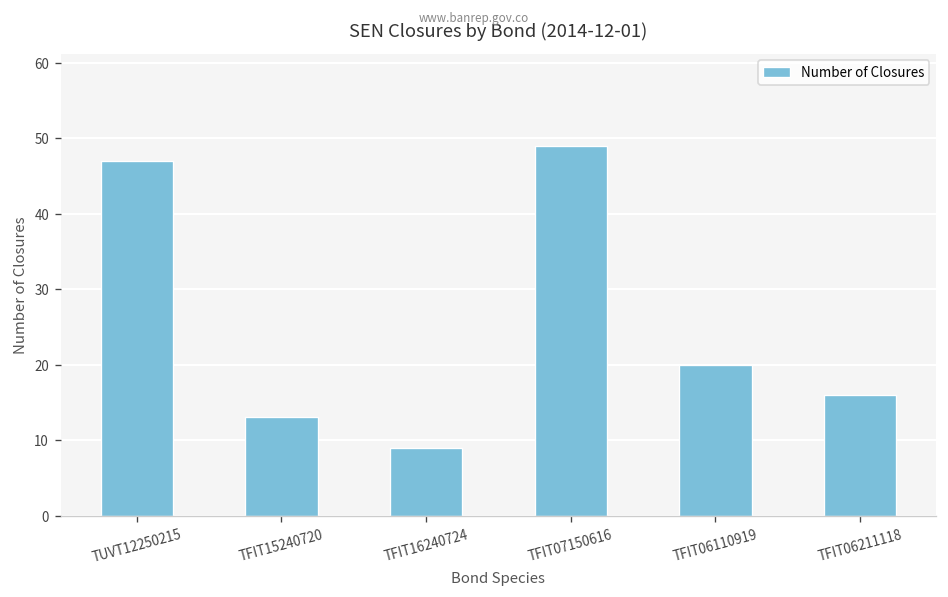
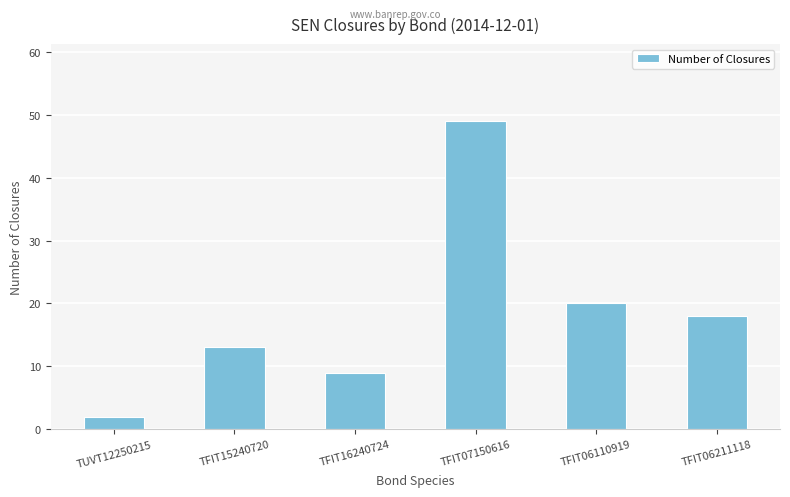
  {
-   "TUVT12250215": 47,
+   "TUVT12250215": 2,
    "TFIT15240720": 13,
    "TFIT16240724": 9,
    "TFIT07150616": 49,
    "TFIT06110919": 20,
-   "TFIT06211118": 16
+   "TFIT06211118": 18
  }
